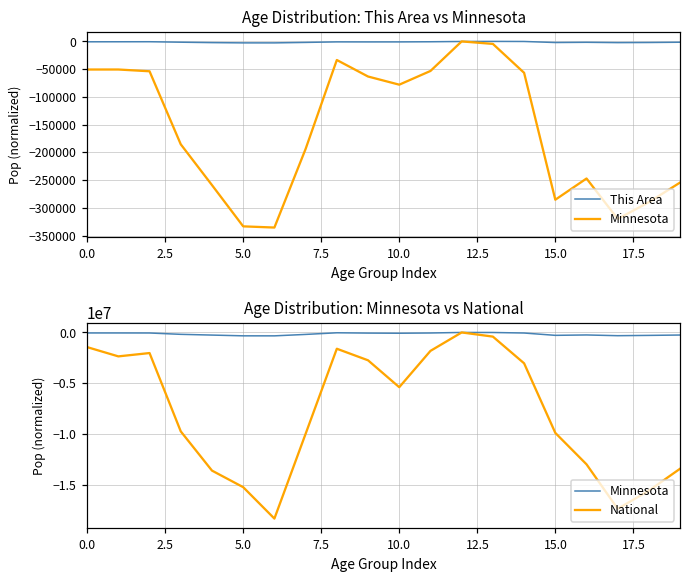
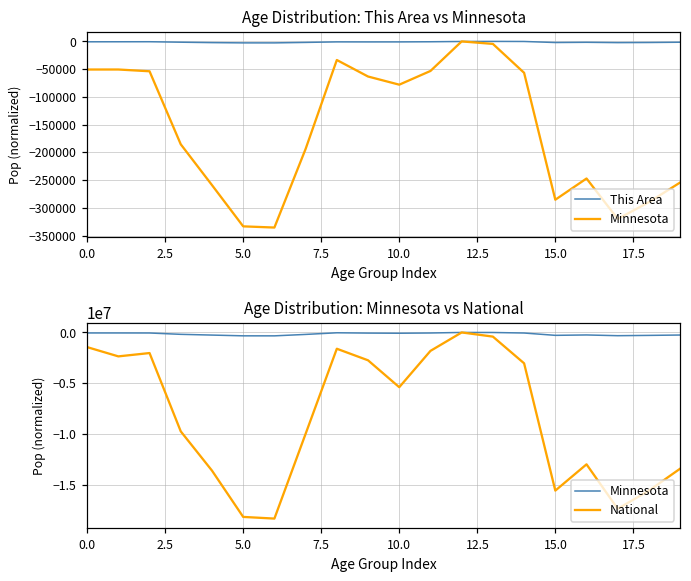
  {
    "Age Distribution: This Area vs Minnesota": {
      "This Area": {
        "0.0": 0,
        "5.0": 0,
        "10.0": 0,
        "15.0": 0
      }
    },
    "Age Distribution: Minnesota vs National": {
      "Minnesota": {
        "0.0": 0,
        "5.0": 0,
        "10.0": 0,
        "15.0": 0
      },
      "National": {
        "0.0": -1000000,
-       "5.0": -15000000,
+       "5.0": -18000000,
        "10.0": -5000000,
-       "15.0": -10000000
+       "15.0": -16000000
      }
    }
  }
